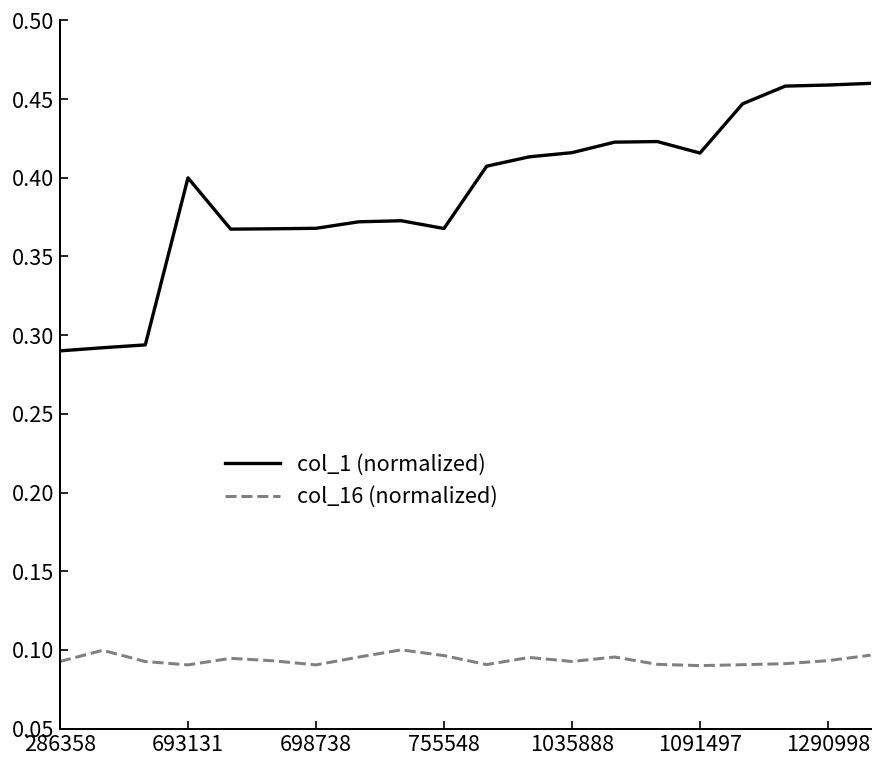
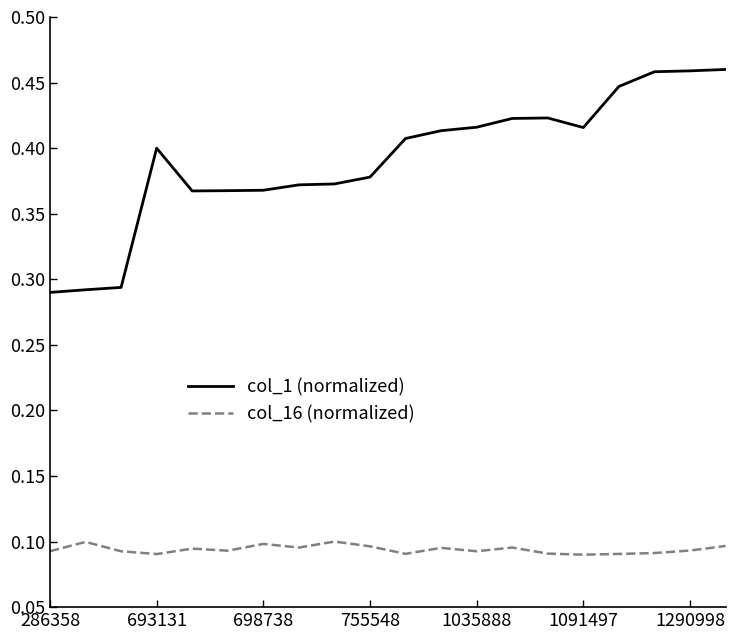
  {
    "col_1 (normalized)": {
      "286358": 0.290,
      "693131": 0.400,
      "698738": 0.368,
-     "755548": 0.368,
+     "755548": 0.378,
      "1035888": 0.416,
      "1091497": 0.416,
      "1290998": 0.459
    },
    "col_16 (normalized)": {
      "286358": 0.093,
      "693131": 0.090,
-     "698738": 0.090,
+     "698738": 0.098,
      "755548": 0.096,
      "1035888": 0.093,
      "1091497": 0.090,
      "1290998": 0.093
    }
  }
